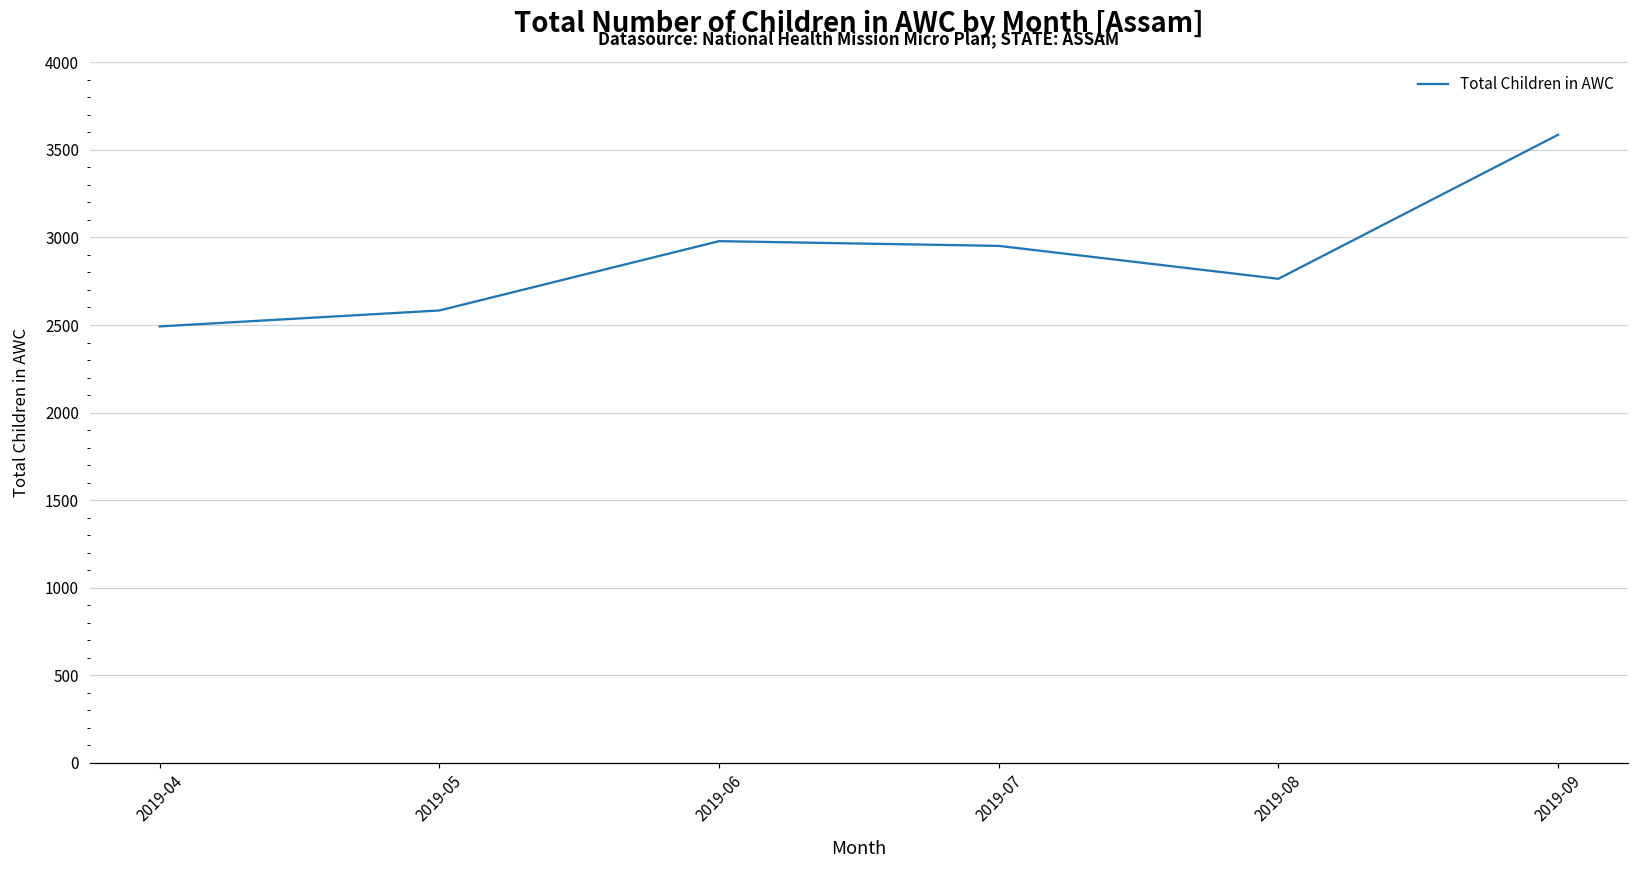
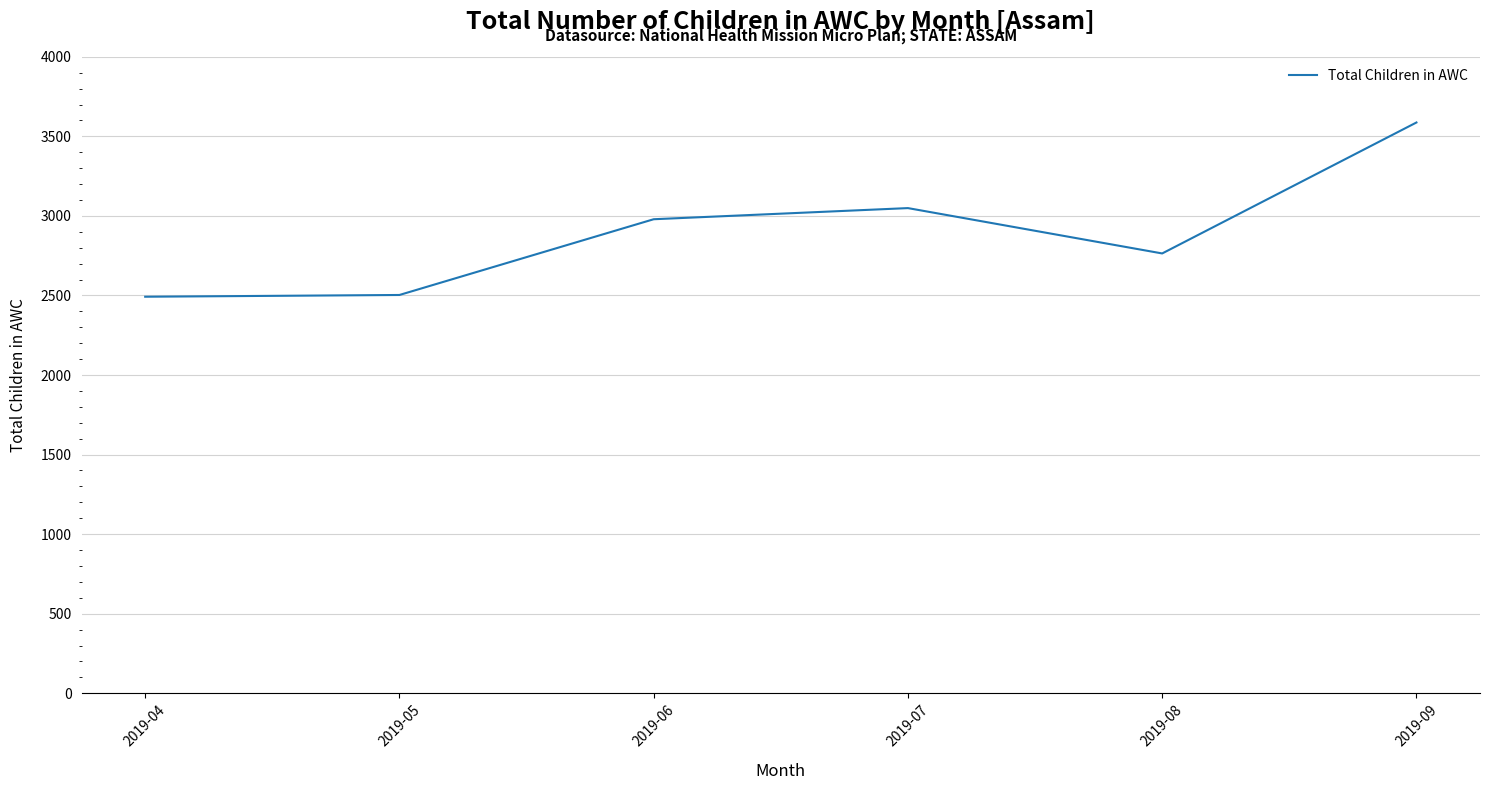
  {
    "2019-04": 2490,
-   "2019-05": 2580,
+   "2019-05": 2500,
    "2019-06": 2980,
-   "2019-07": 2950,
+   "2019-07": 3050,
    "2019-08": 2760,
    "2019-09": 3590
  }
